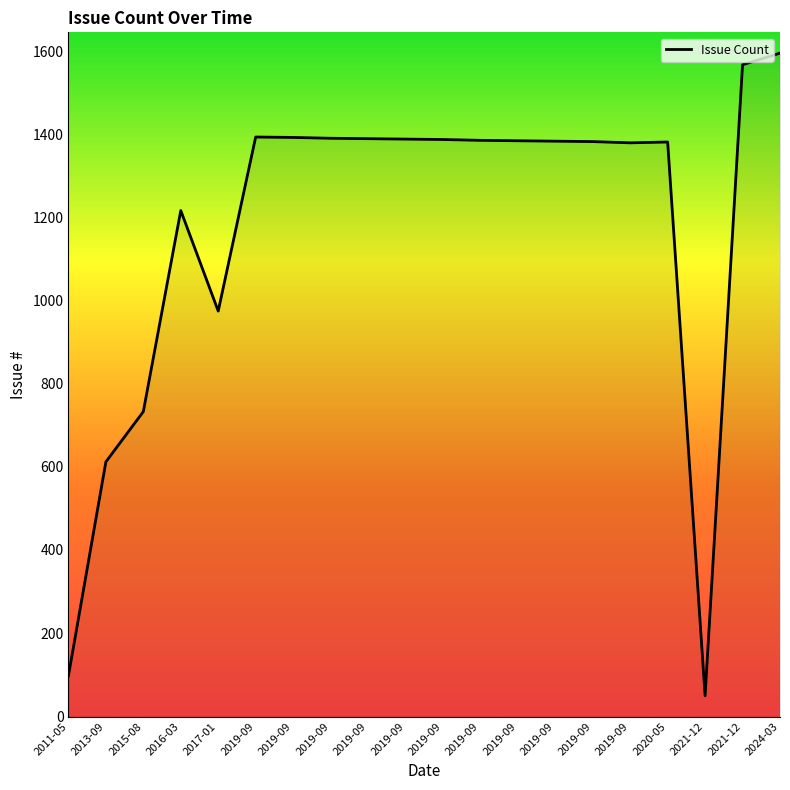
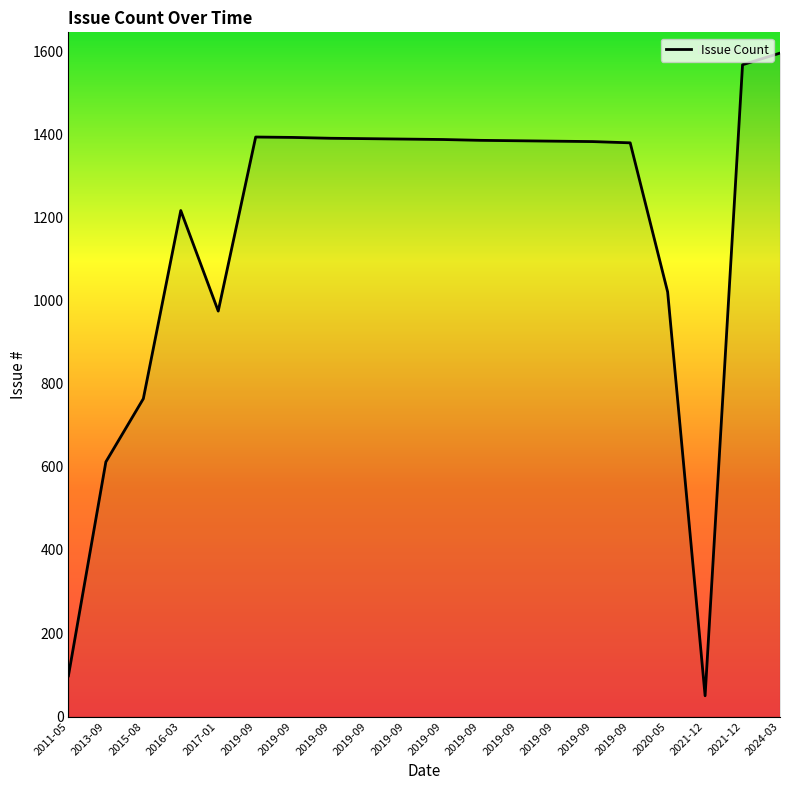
  {
    "2011-05": 100,
    "2013-09": 610,
-   "2015-08": 730,
+   "2015-08": 760,
    "2016-03": 1220,
    "2017-01": 980,
-   "2020-05": 1380,
+   "2020-05": 1020,
    "2024-03": 1600
  }
